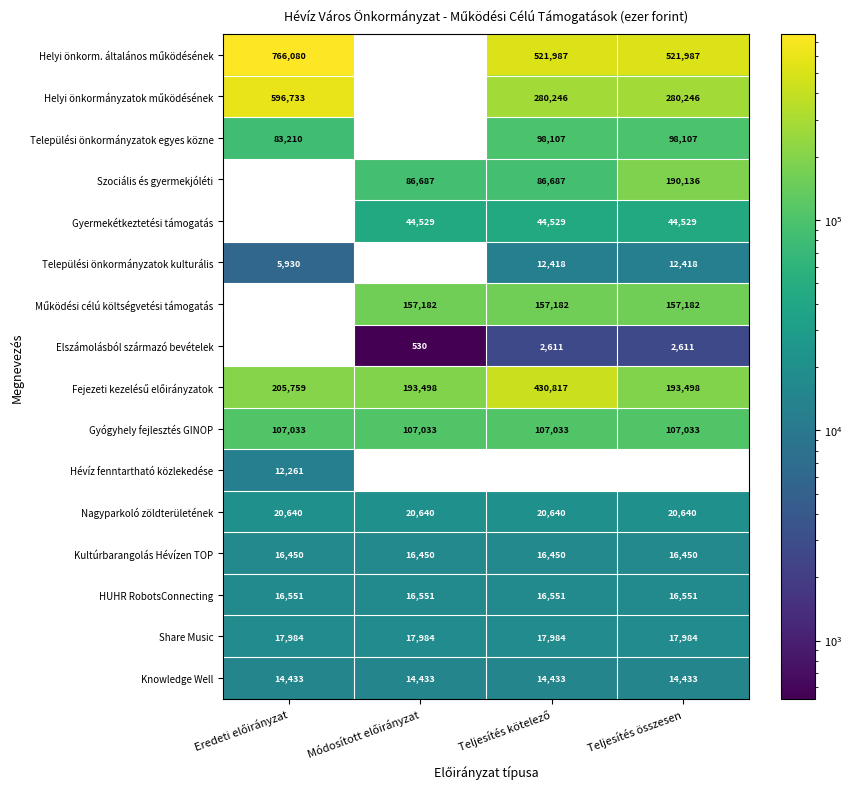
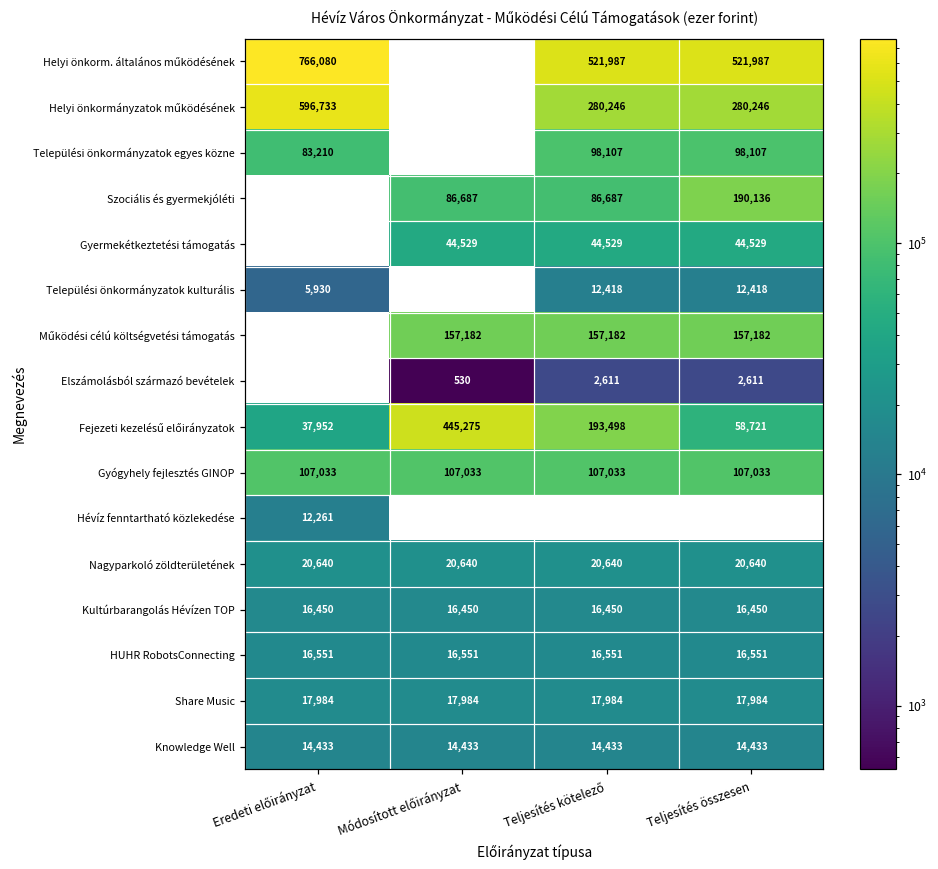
  {
    "Helyi önkorm. általános működésének": {
      "Eredeti előirányzat": "766,080",
      "Teljesítés kötelező": "521,987",
      "Teljesítés összesen": "521,987"
    },
    "Helyi önkormányzatok működésének": {
      "Eredeti előirányzat": "596,733",
      "Teljesítés kötelező": "280,246",
      "Teljesítés összesen": "280,246"
    },
    "Települési önkormányzatok egyes közne": {
      "Eredeti előirányzat": "83,210",
      "Teljesítés kötelező": "98,107",
      "Teljesítés összesen": "98,107"
    },
    "Szociális és gyermekjóléti": {
      "Módosított előirányzat": "86,687",
      "Teljesítés kötelező": "86,687",
      "Teljesítés összesen": "190,136"
    },
    "Gyermekétkeztetési támogatás": {
      "Módosított előirányzat": "44,529",
      "Teljesítés kötelező": "44,529",
      "Teljesítés összesen": "44,529"
    },
    "Települési önkormányzatok kulturális": {
      "Eredeti előirányzat": "5,930",
      "Teljesítés kötelező": "12,418",
      "Teljesítés összesen": "12,418"
    },
    "Működési célú költségvetési támogatás": {
      "Módosított előirányzat": "157,182",
      "Teljesítés kötelező": "157,182",
      "Teljesítés összesen": "157,182"
    },
    "Elszámolásból származó bevételek": {
      "Módosított előirányzat": "530",
      "Teljesítés kötelező": "2,611",
      "Teljesítés összesen": "2,611"
    },
    "Fejezeti kezelésű előirányzatok": {
-     "Eredeti előirányzat": "205,759",
-     "Módosított előirányzat": "193,498",
-     "Teljesítés kötelező": "430,817",
-     "Teljesítés összesen": "193,498"
+     "Eredeti előirányzat": "37,952",
+     "Módosított előirányzat": "445,275",
+     "Teljesítés kötelező": "193,498",
+     "Teljesítés összesen": "58,721"
    },
    "Gyógyhely fejlesztés GINOP": {
      "Eredeti előirányzat": "107,033",
      "Módosított előirányzat": "107,033",
      "Teljesítés kötelező": "107,033",
      "Teljesítés összesen": "107,033"
    },
    "Hévíz fenntartható közlekedése": {
      "Eredeti előirányzat": "12,261"
    },
    "Nagyparkoló zöldterületének": {
      "Eredeti előirányzat": "20,640",
      "Módosított előirányzat": "20,640",
      "Teljesítés kötelező": "20,640",
      "Teljesítés összesen": "20,640"
    },
    "Kultúrbarangolás Hévízen TOP": {
      "Eredeti előirányzat": "16,450",
      "Módosított előirányzat": "16,450",
      "Teljesítés kötelező": "16,450",
      "Teljesítés összesen": "16,450"
    },
    "HUHR RobotsConnecting": {
      "Eredeti előirányzat": "16,551",
      "Módosított előirányzat": "16,551",
      "Teljesítés kötelező": "16,551",
      "Teljesítés összesen": "16,551"
    },
    "Share Music": {
      "Eredeti előirányzat": "17,984",
      "Módosított előirányzat": "17,984",
      "Teljesítés kötelező": "17,984",
      "Teljesítés összesen": "17,984"
    },
    "Knowledge Well": {
      "Eredeti előirányzat": "14,433",
      "Módosított előirányzat": "14,433",
      "Teljesítés kötelező": "14,433",
      "Teljesítés összesen": "14,433"
    }
  }
